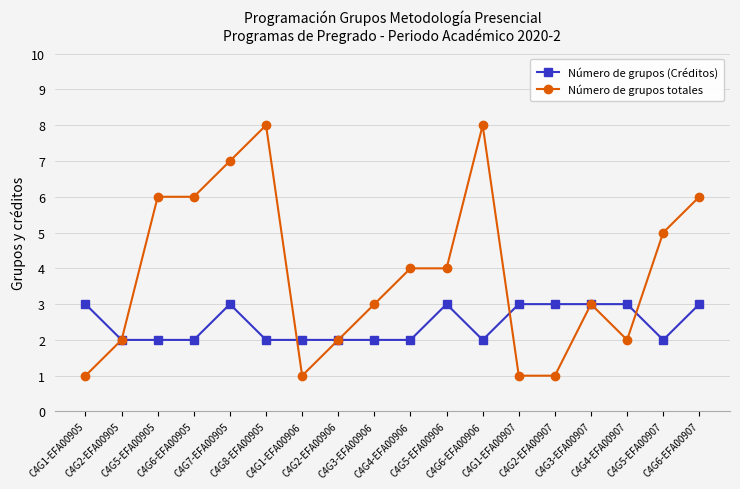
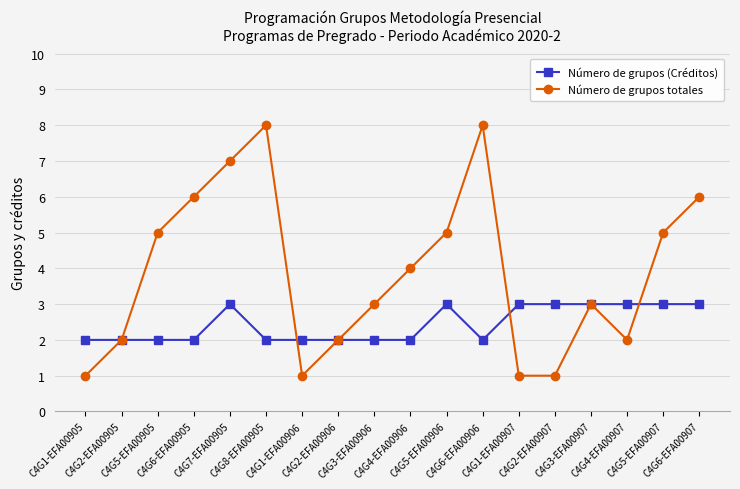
  {
    "Número de grupos (Créditos)": {
-     "C4G1-EFA00905": 3,
+     "C4G1-EFA00905": 2,
      "C4G5-EFA00905": 2,
      "C4G6-EFA00905": 2,
      "C4G7-EFA00905": 3,
      "C4G8-EFA00905": 2,
      "C4G1-EFA00906": 2,
      "C4G3-EFA00906": 2,
      "C4G4-EFA00906": 2,
      "C4G5-EFA00906": 3,
      "C4G6-EFA00906": 2,
      "C4G1-EFA00907": 3,
      "C4G2-EFA00907": 3,
      "C4G4-EFA00907": 3,
-     "C4G5-EFA00907": 2,
+     "C4G5-EFA00907": 3,
      "C4G6-EFA00907": 3
    },
    "Número de grupos totales": {
      "C4G1-EFA00905": 1,
-     "C4G5-EFA00905": 6,
+     "C4G5-EFA00905": 5,
      "C4G6-EFA00905": 6,
      "C4G7-EFA00905": 7,
      "C4G8-EFA00905": 8,
      "C4G1-EFA00906": 1,
      "C4G3-EFA00906": 3,
      "C4G4-EFA00906": 4,
-     "C4G5-EFA00906": 4,
+     "C4G5-EFA00906": 5,
      "C4G6-EFA00906": 8,
      "C4G1-EFA00907": 1,
      "C4G2-EFA00907": 1,
      "C4G4-EFA00907": 2,
      "C4G5-EFA00907": 5,
      "C4G6-EFA00907": 6
    }
  }
